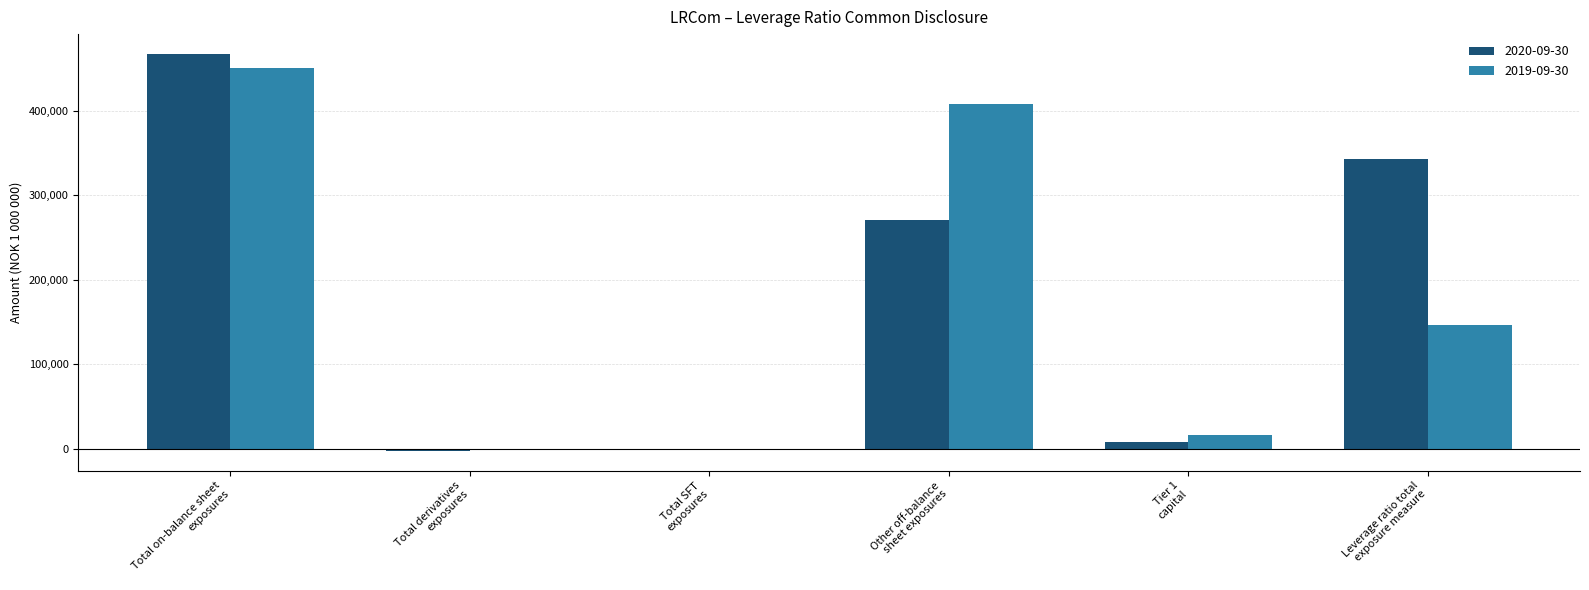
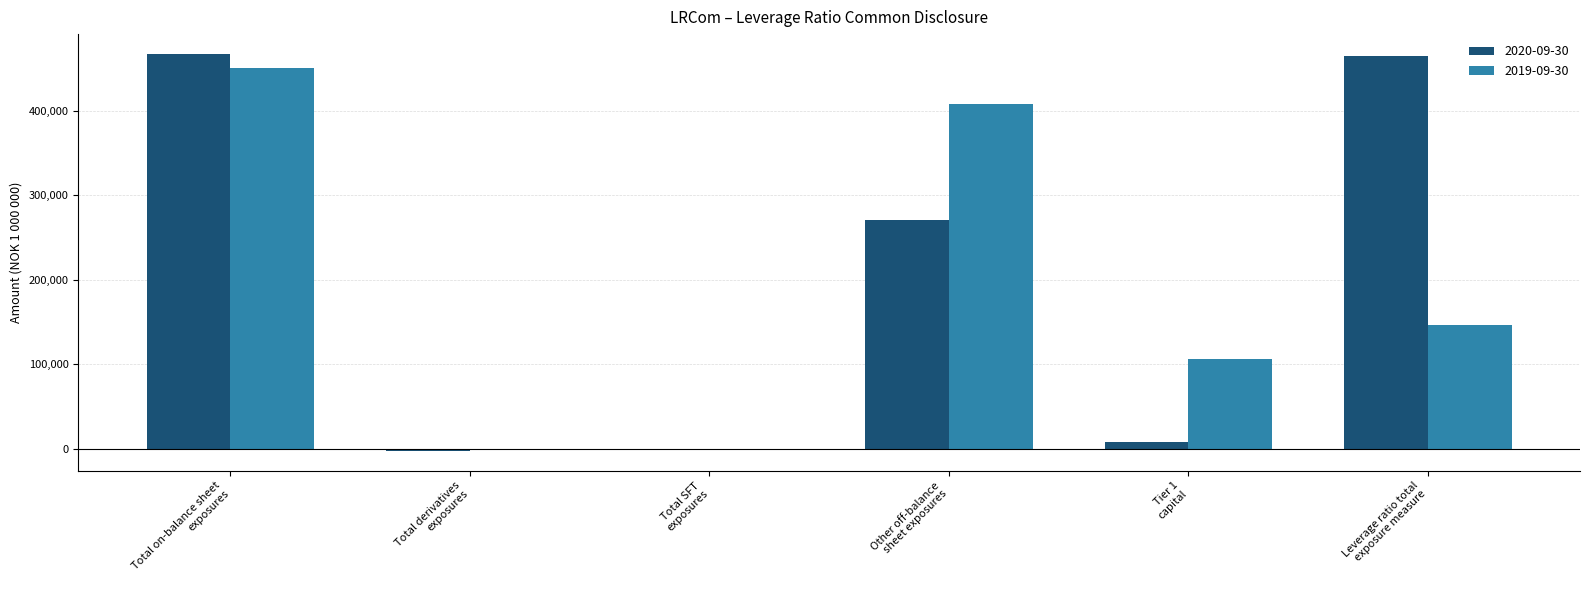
  {
    "2020-09-30": {
      "Total on-balance sheet exposures": "470,000",
      "Total SFT exposures": "0",
      "Other off-balance sheet exposures": "270,000",
      "Tier 1 capital": "10,000",
-     "Leverage ratio total exposure measure": "340,000"
+     "Leverage ratio total exposure measure": "470,000"
    },
    "2019-09-30": {
      "Total on-balance sheet exposures": "450,000",
      "Total SFT exposures": "0",
      "Other off-balance sheet exposures": "410,000",
-     "Tier 1 capital": "20,000",
+     "Tier 1 capital": "110,000",
      "Leverage ratio total exposure measure": "150,000"
    }
  }
